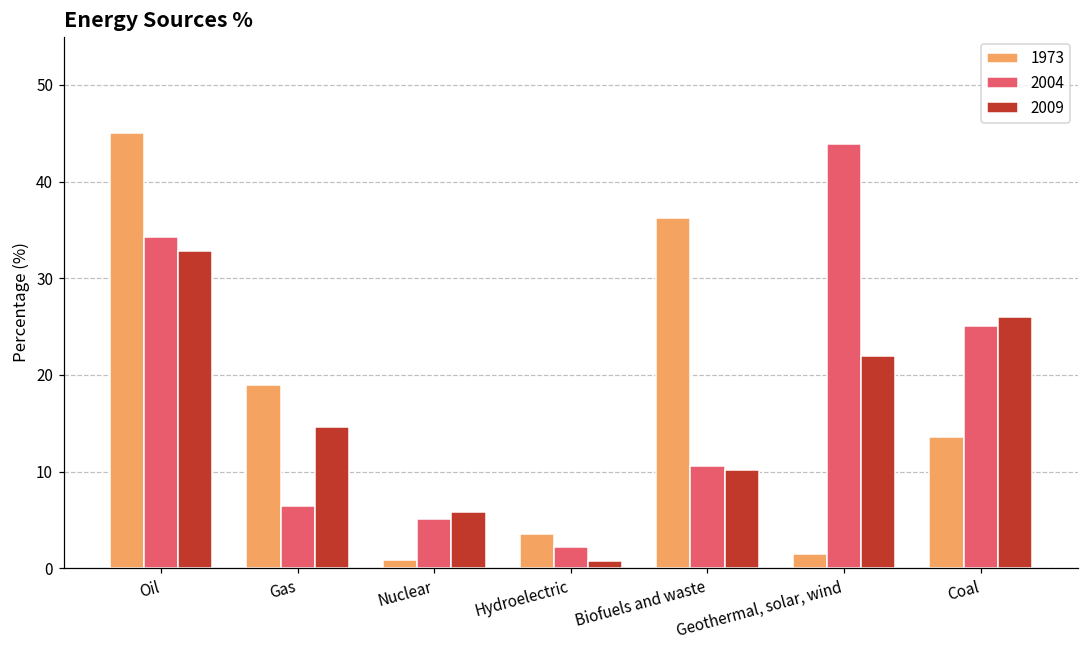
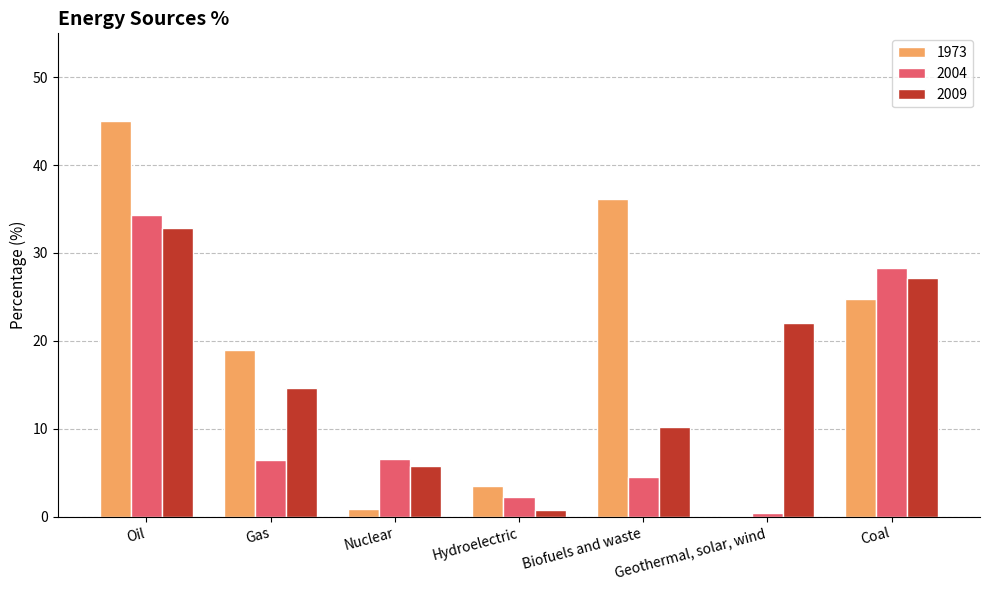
  {
    "1973": {
      "Oil": 45,
      "Gas": 19,
      "Nuclear": 1,
      "Hydroelectric": 4,
      "Biofuels and waste": 36,
-     "Geothermal, solar, wind": 2,
-     "Coal": 14
+     "Geothermal, solar, wind": 0,
+     "Coal": 25
    },
    "2004": {
      "Oil": 34,
      "Gas": 6,
-     "Nuclear": 5,
+     "Nuclear": 7,
      "Hydroelectric": 2,
-     "Biofuels and waste": 11,
-     "Geothermal, solar, wind": 44,
-     "Coal": 25
+     "Biofuels and waste": 5,
+     "Geothermal, solar, wind": 0,
+     "Coal": 28
    },
    "2009": {
      "Oil": 33,
      "Gas": 15,
      "Nuclear": 6,
      "Hydroelectric": 1,
      "Biofuels and waste": 10,
      "Geothermal, solar, wind": 22,
-     "Coal": 26
+     "Coal": 27
    }
  }
